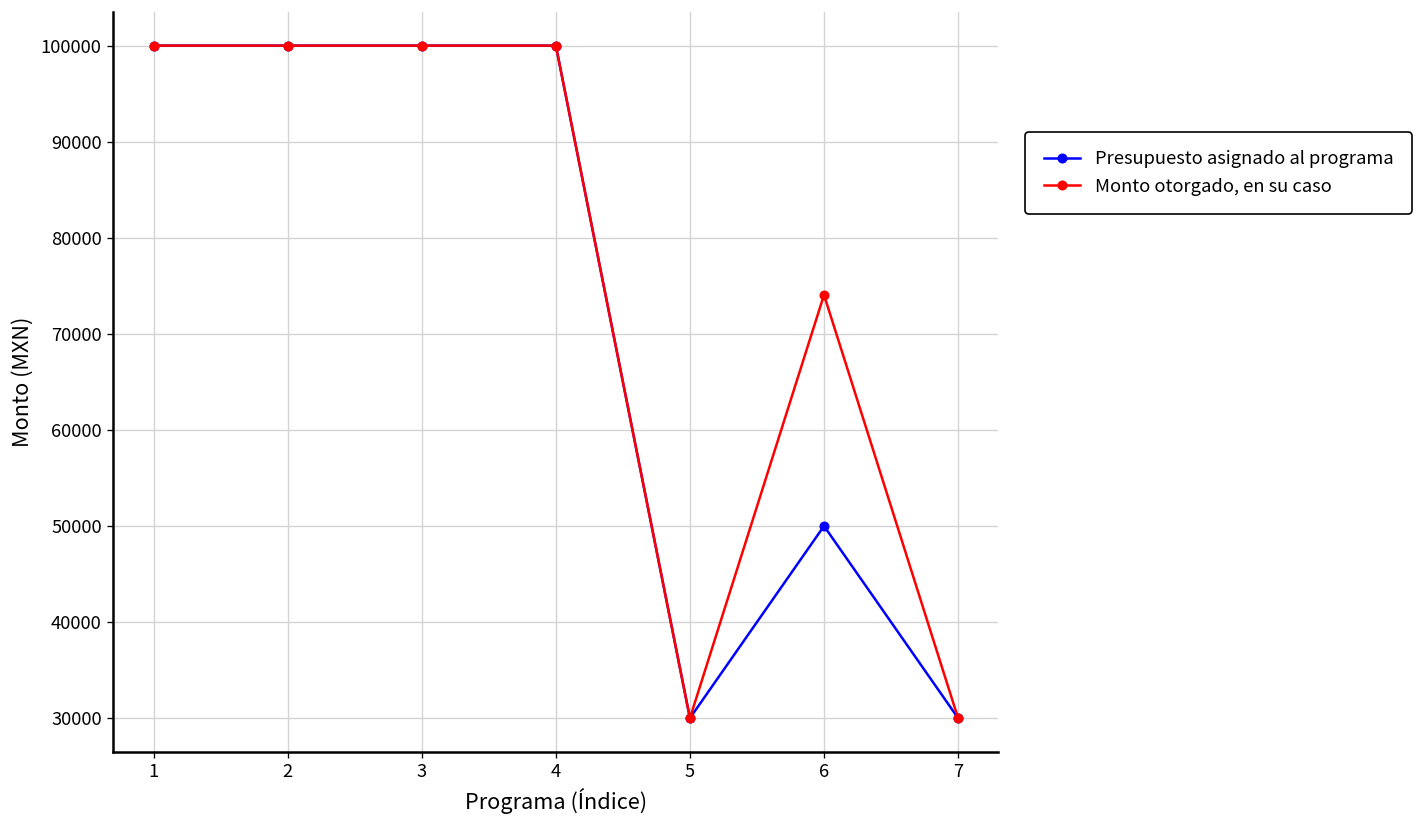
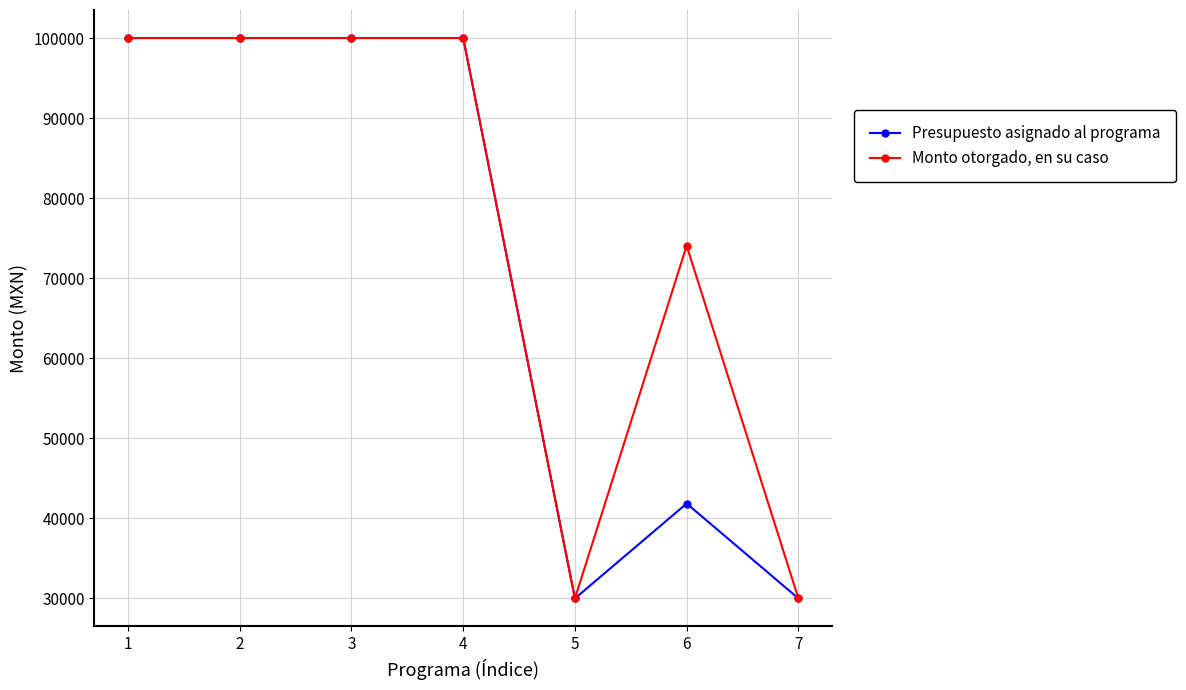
  {
    "Presupuesto asignado al programa": {
-     "6": 50000
+     "6": 42000
    },
    "Monto otorgado, en su caso": {
      "6": 74000
    }
  }
